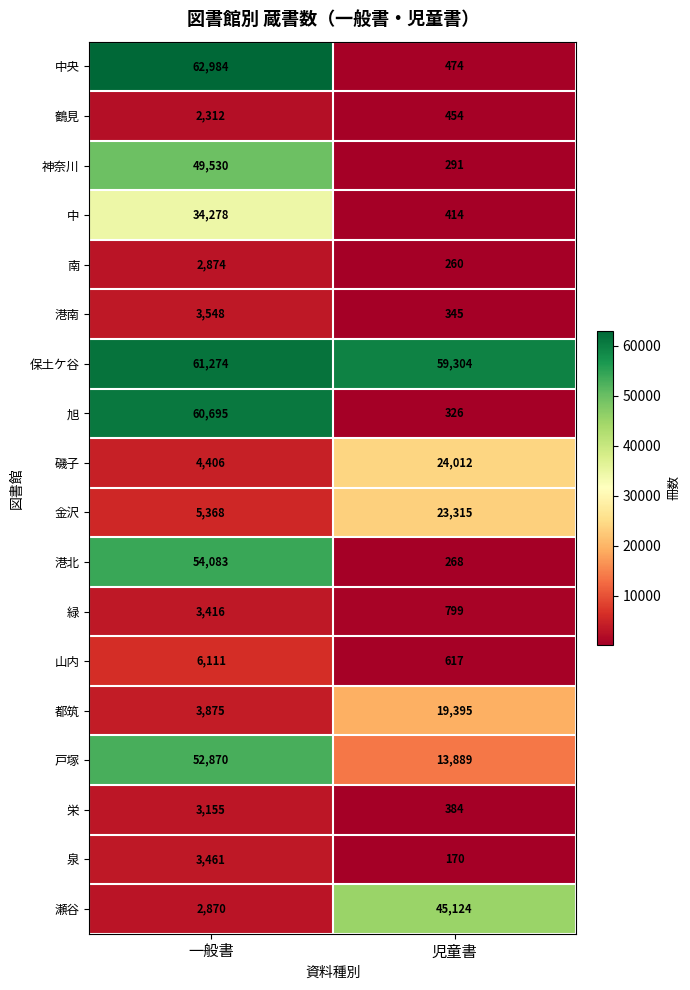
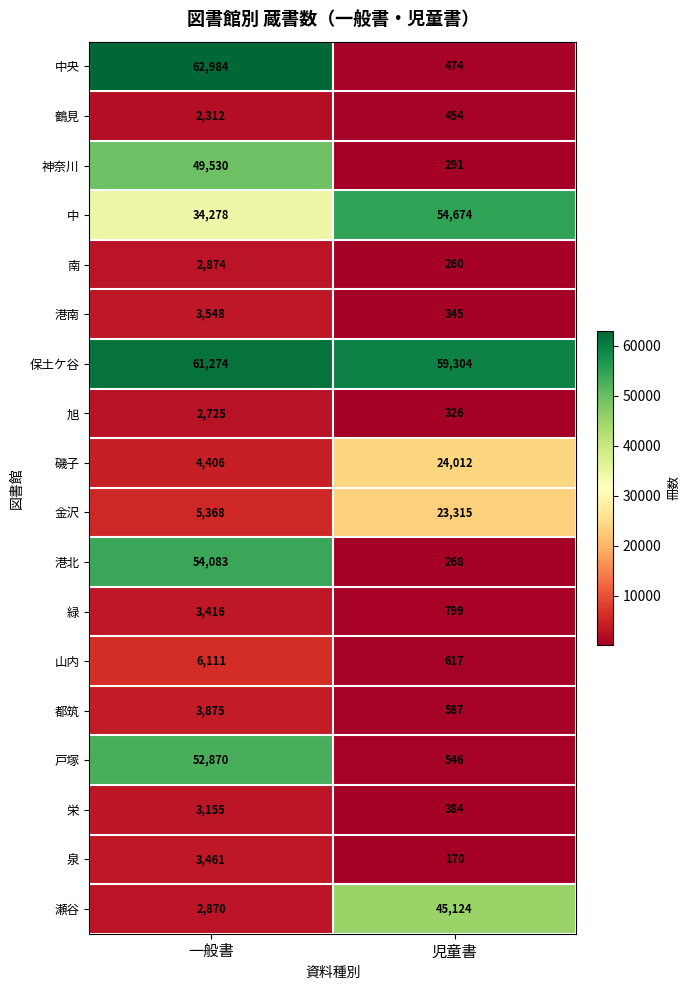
  {
    "中央": {
      "一般書": "62,984",
      "児童書": "474"
    },
    "鶴見": {
      "一般書": "2,312",
      "児童書": "454"
    },
    "神奈川": {
      "一般書": "49,530",
      "児童書": "291"
    },
    "中": {
      "一般書": "34,278",
-     "児童書": "414"
+     "児童書": "54,674"
    },
    "南": {
      "一般書": "2,874",
      "児童書": "260"
    },
    "港南": {
      "一般書": "3,548",
      "児童書": "345"
    },
    "保土ケ谷": {
      "一般書": "61,274",
      "児童書": "59,304"
    },
    "旭": {
-     "一般書": "60,695",
+     "一般書": "2,725",
      "児童書": "326"
    },
    "磯子": {
      "一般書": "4,406",
      "児童書": "24,012"
    },
    "金沢": {
      "一般書": "5,368",
      "児童書": "23,315"
    },
    "港北": {
      "一般書": "54,083",
      "児童書": "268"
    },
    "緑": {
      "一般書": "3,416",
      "児童書": "799"
    },
    "山内": {
      "一般書": "6,111",
      "児童書": "617"
    },
    "都筑": {
      "一般書": "3,875",
-     "児童書": "19,395"
+     "児童書": "587"
    },
    "戸塚": {
      "一般書": "52,870",
-     "児童書": "13,889"
+     "児童書": "546"
    },
    "栄": {
      "一般書": "3,155",
      "児童書": "384"
    },
    "泉": {
      "一般書": "3,461",
      "児童書": "170"
    },
    "瀬谷": {
      "一般書": "2,870",
      "児童書": "45,124"
    }
  }
